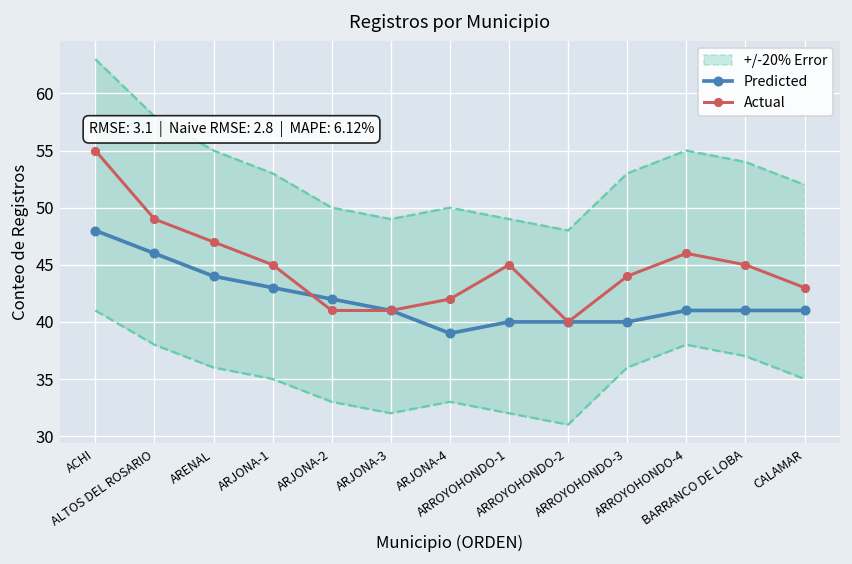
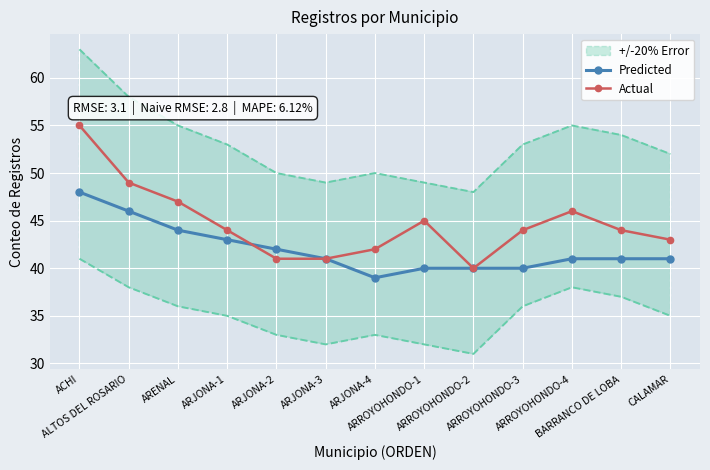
  {
    "Predicted": {
      "ACHI": 48,
      "ALTOS DEL ROSARIO": 46,
      "ARENAL": 44,
      "ARJONA-1": 43,
      "ARJONA-2": 42,
      "ARJONA-4": 39,
      "ARROYOHONDO-1": 40,
      "ARROYOHONDO-3": 40,
      "ARROYOHONDO-4": 41,
      "BARRANCO DE LOBA": 41,
      "CALAMAR": 41
    },
    "Actual": {
      "ACHI": 55,
      "ALTOS DEL ROSARIO": 49,
      "ARENAL": 47,
-     "ARJONA-1": 45,
+     "ARJONA-1": 44,
      "ARJONA-2": 41,
      "ARJONA-4": 42,
      "ARROYOHONDO-1": 45,
      "ARROYOHONDO-3": 44,
      "ARROYOHONDO-4": 46,
-     "BARRANCO DE LOBA": 45,
+     "BARRANCO DE LOBA": 44,
      "CALAMAR": 43
    }
  }
